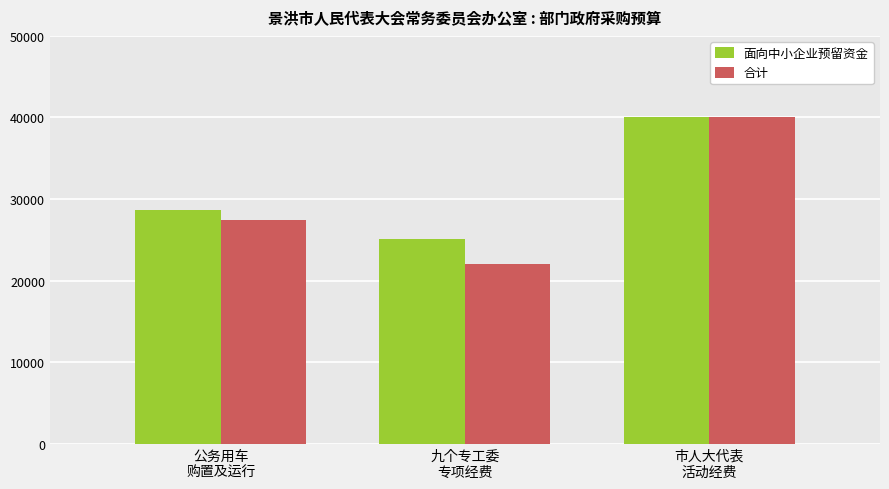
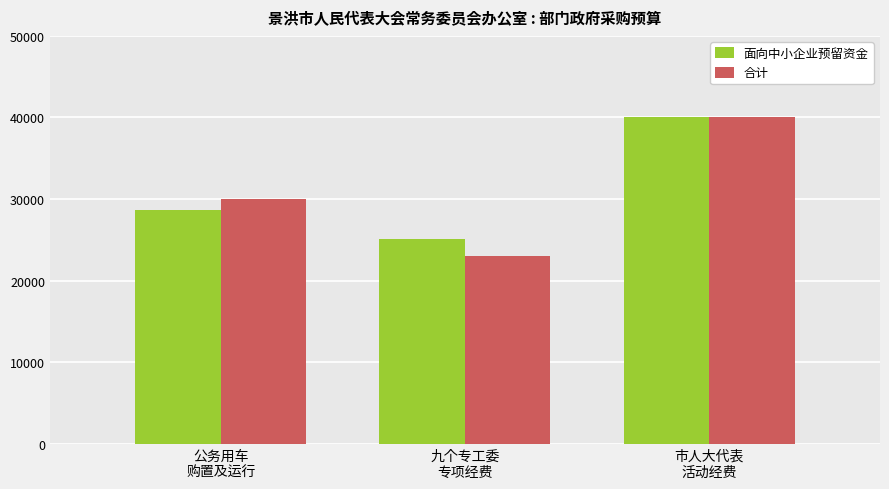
  {
    "面向中小企业预留资金": {
      "公务用车 购置及运行": 29000,
      "九个专工委 专项经费": 25000,
      "市人大代表 活动经费": 40000
    },
    "合计": {
-     "公务用车 购置及运行": 27000,
-     "九个专工委 专项经费": 22000,
+     "公务用车 购置及运行": 30000,
+     "九个专工委 专项经费": 23000,
      "市人大代表 活动经费": 40000
    }
  }
